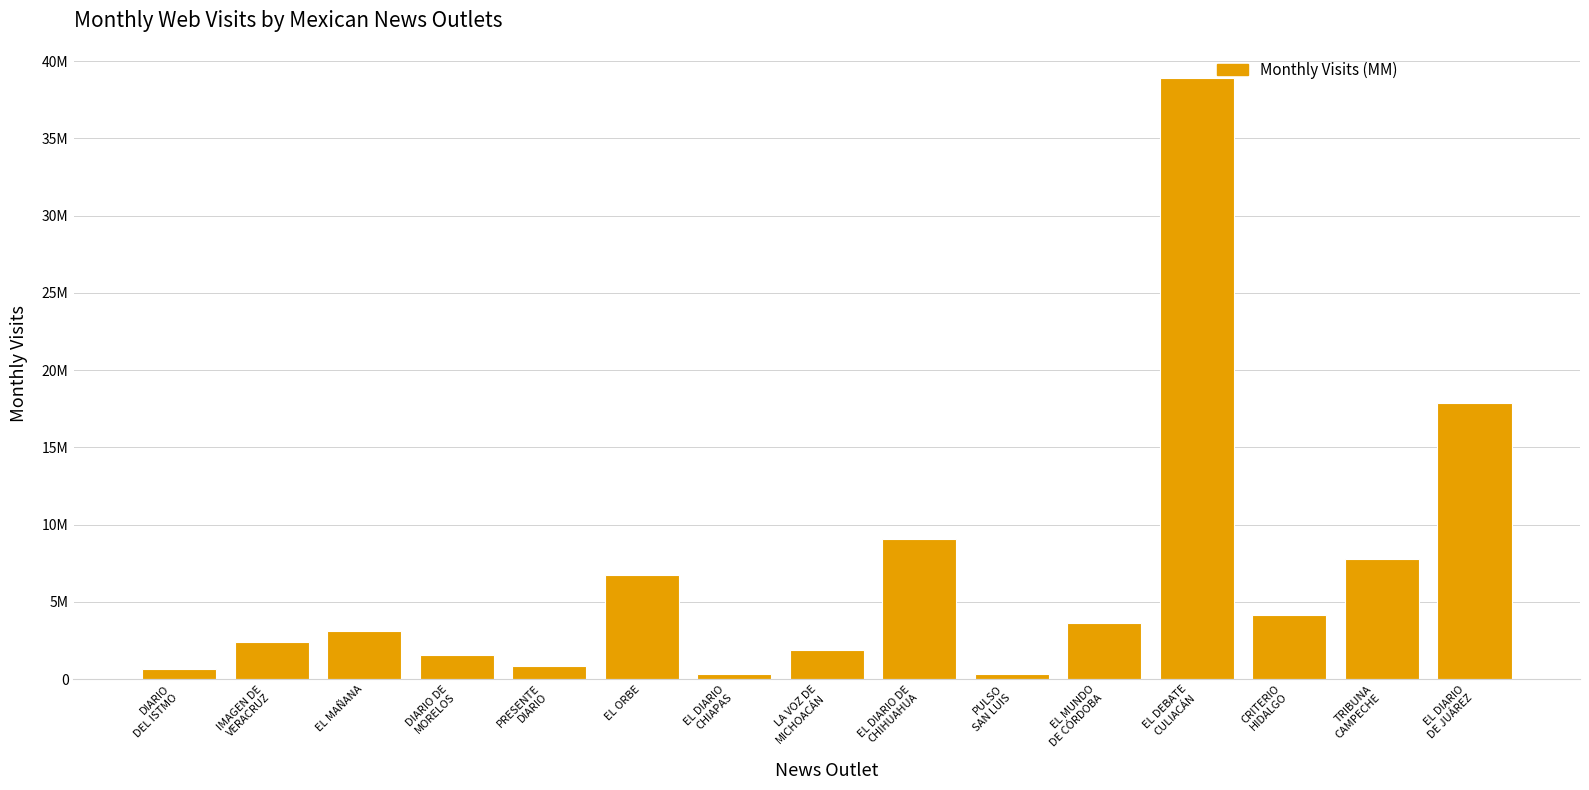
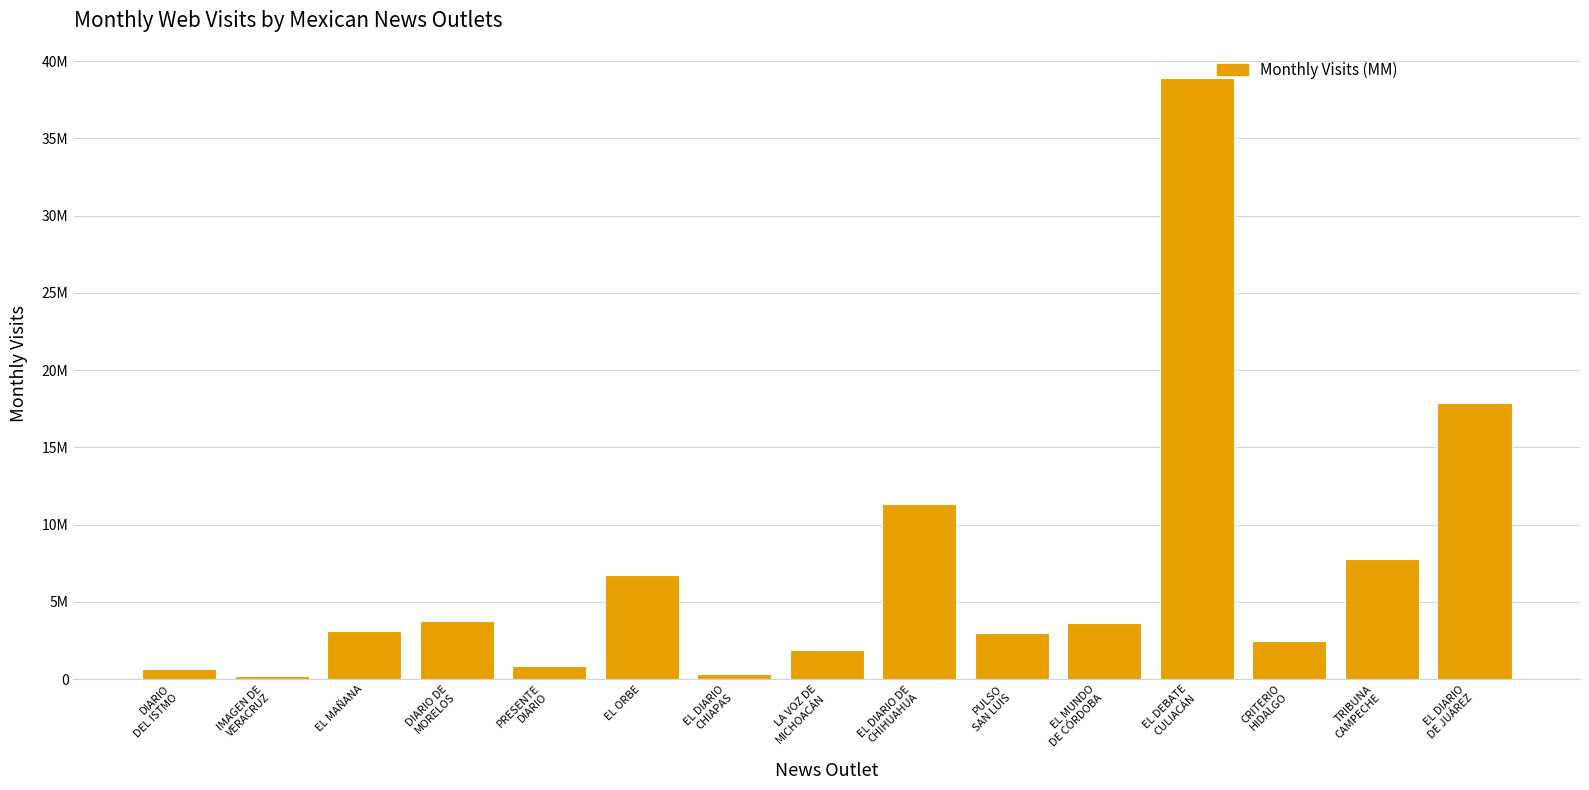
  {
    "DIARIO DEL ISTMO": 600000,
-   "IMAGEN DE VERACRUZ": 2400000,
+   "IMAGEN DE VERACRUZ": 200000,
    "EL MAÑANA": 3100000,
-   "DIARIO DE MORELOS": 1600000,
+   "DIARIO DE MORELOS": 3800000,
    "PRESENTE DIARIO": 800000,
    "EL ORBE": 6700000,
    "EL DIARIO CHIAPAS": 300000,
    "LA VOZ DE MICHOACÁN": 1900000,
-   "EL DIARIO DE CHIHUAHUA": 9000000,
-   "PULSO SAN LUIS": 300000,
+   "EL DIARIO DE CHIHUAHUA": 11300000,
+   "PULSO SAN LUIS": 3000000,
    "EL MUNDO DE CÓRDOBA": 3600000,
    "EL DEBATE CULIACÁN": 38900000,
-   "CRITERIO HIDALGO": 4100000,
+   "CRITERIO HIDALGO": 2500000,
    "TRIBUNA CAMPECHE": 7800000,
    "EL DIARIO DE JUÁREZ": 17900000
  }
